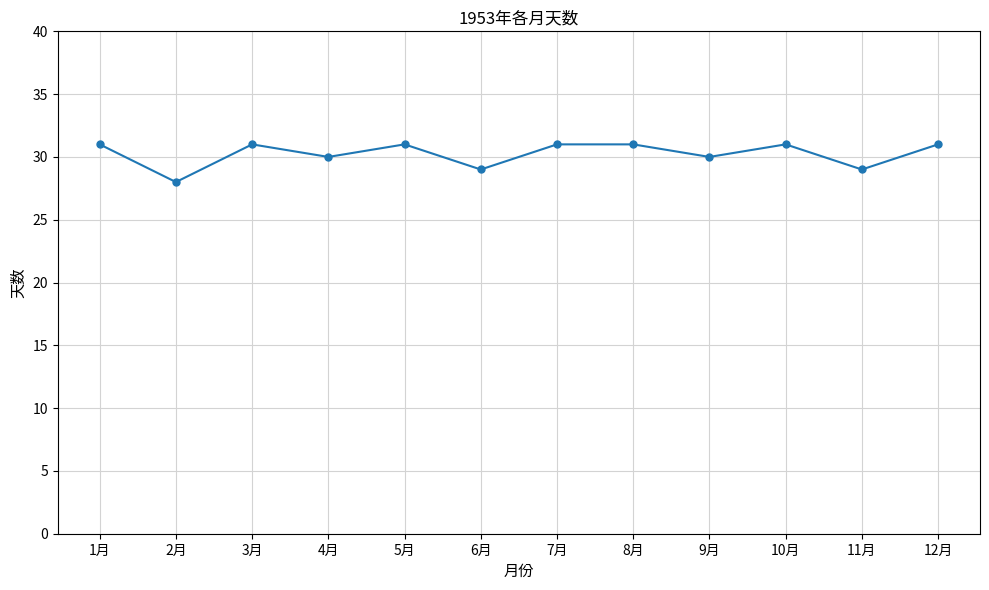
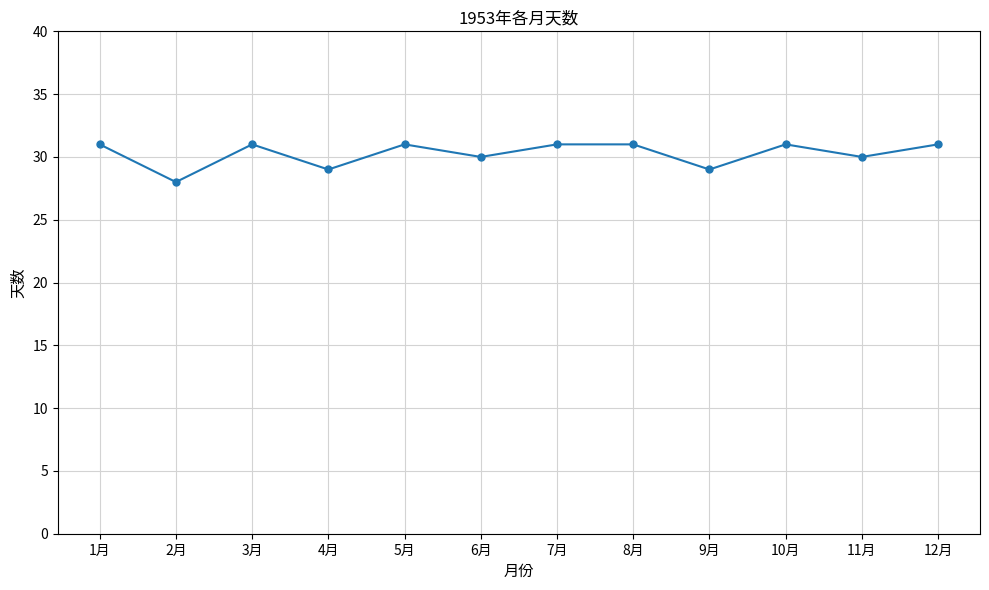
  {
    "1月": 31,
    "2月": 28,
    "3月": 31,
-   "4月": 30,
+   "4月": 29,
    "5月": 31,
-   "6月": 29,
+   "6月": 30,
    "7月": 31,
    "8月": 31,
-   "9月": 30,
+   "9月": 29,
    "10月": 31,
-   "11月": 29,
+   "11月": 30,
    "12月": 31
  }
